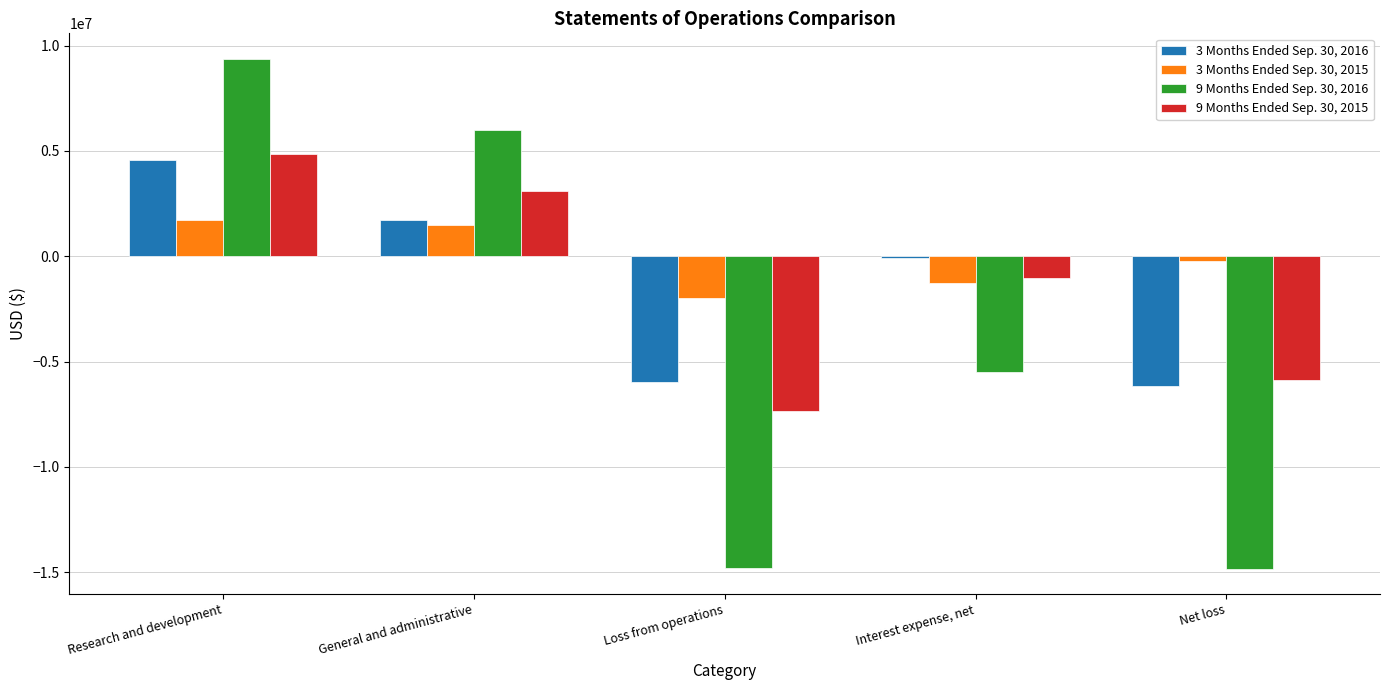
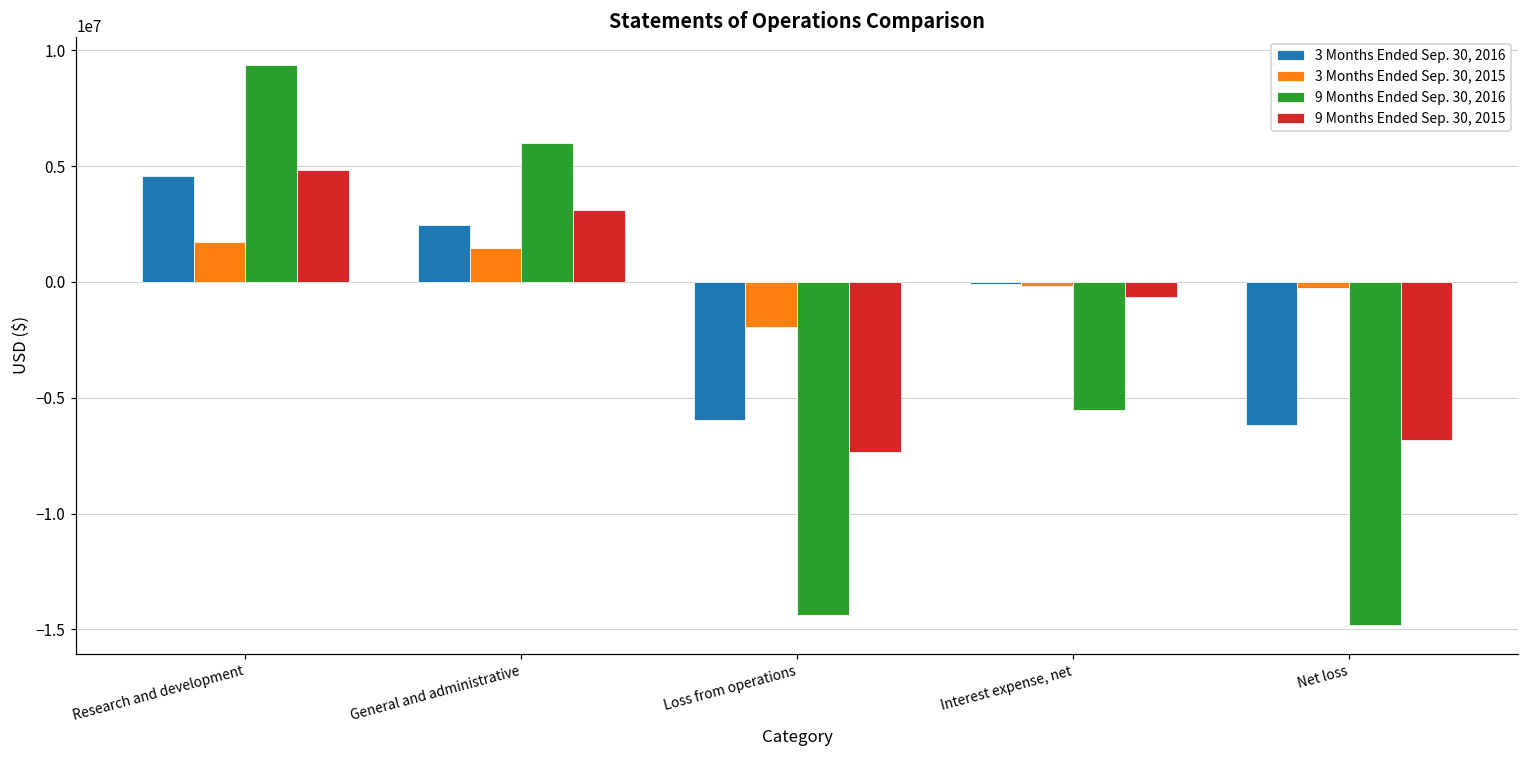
  {
    "3 Months Ended Sep. 30, 2016": {
      "Research and development": 4600000,
-     "General and administrative": 1700000,
+     "General and administrative": 2400000,
      "Loss from operations": -6000000,
      "Net loss": -6200000
    },
    "3 Months Ended Sep. 30, 2015": {
      "Research and development": 1700000,
      "General and administrative": 1500000,
      "Loss from operations": -2000000,
-     "Interest expense, net": -1300000,
+     "Interest expense, net": -200000,
      "Net loss": -200000
    },
    "9 Months Ended Sep. 30, 2016": {
      "Research and development": 9400000,
      "General and administrative": 6000000,
-     "Loss from operations": -14800000,
+     "Loss from operations": -14400000,
      "Interest expense, net": -5500000,
      "Net loss": -14800000
    },
    "9 Months Ended Sep. 30, 2015": {
      "Research and development": 4800000,
      "General and administrative": 3100000,
      "Loss from operations": -7300000,
-     "Interest expense, net": -1000000,
-     "Net loss": -5900000
+     "Interest expense, net": -600000,
+     "Net loss": -6800000
    }
  }
